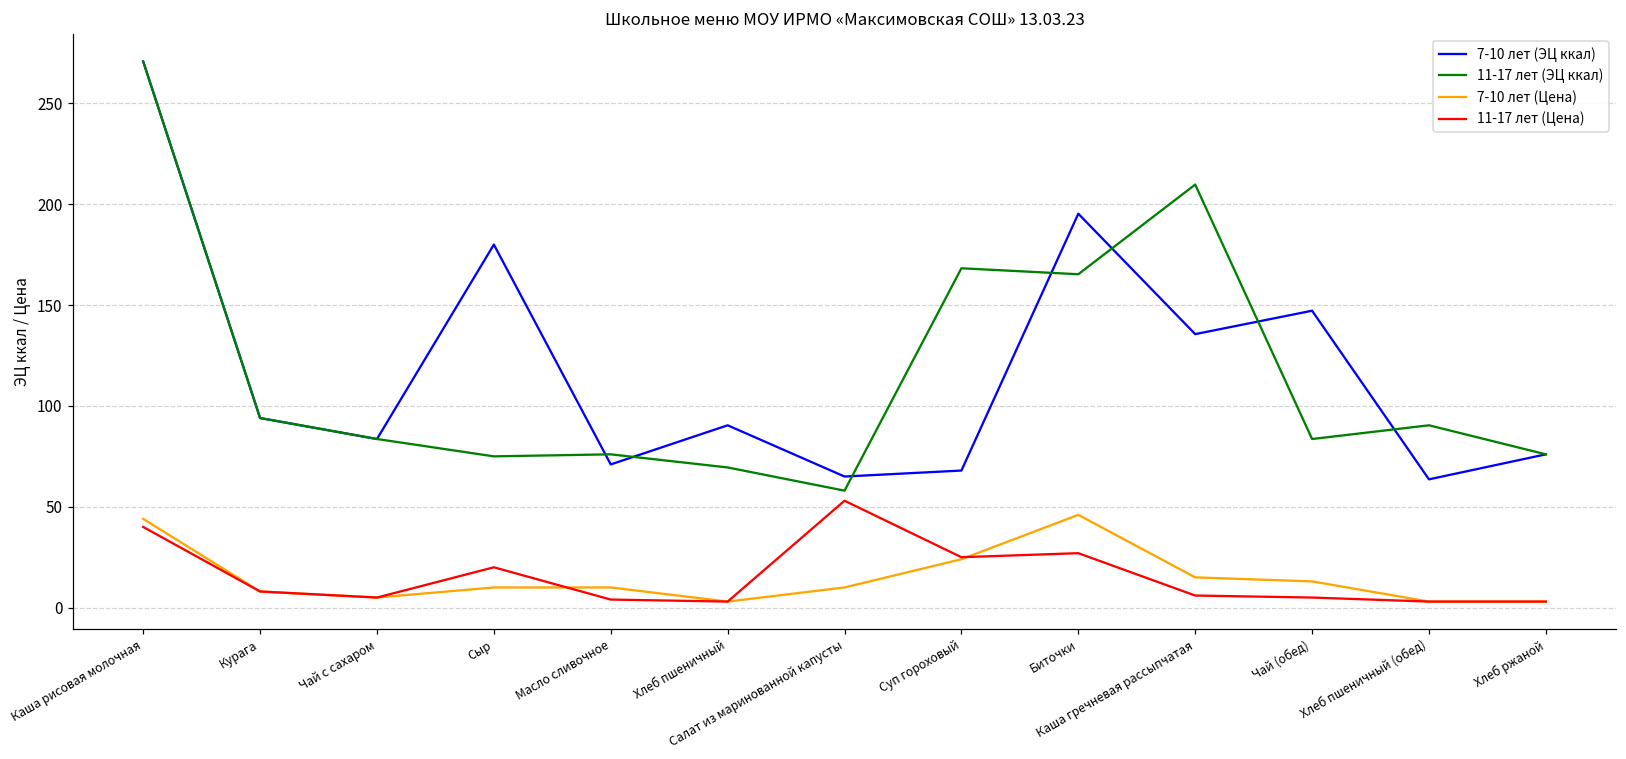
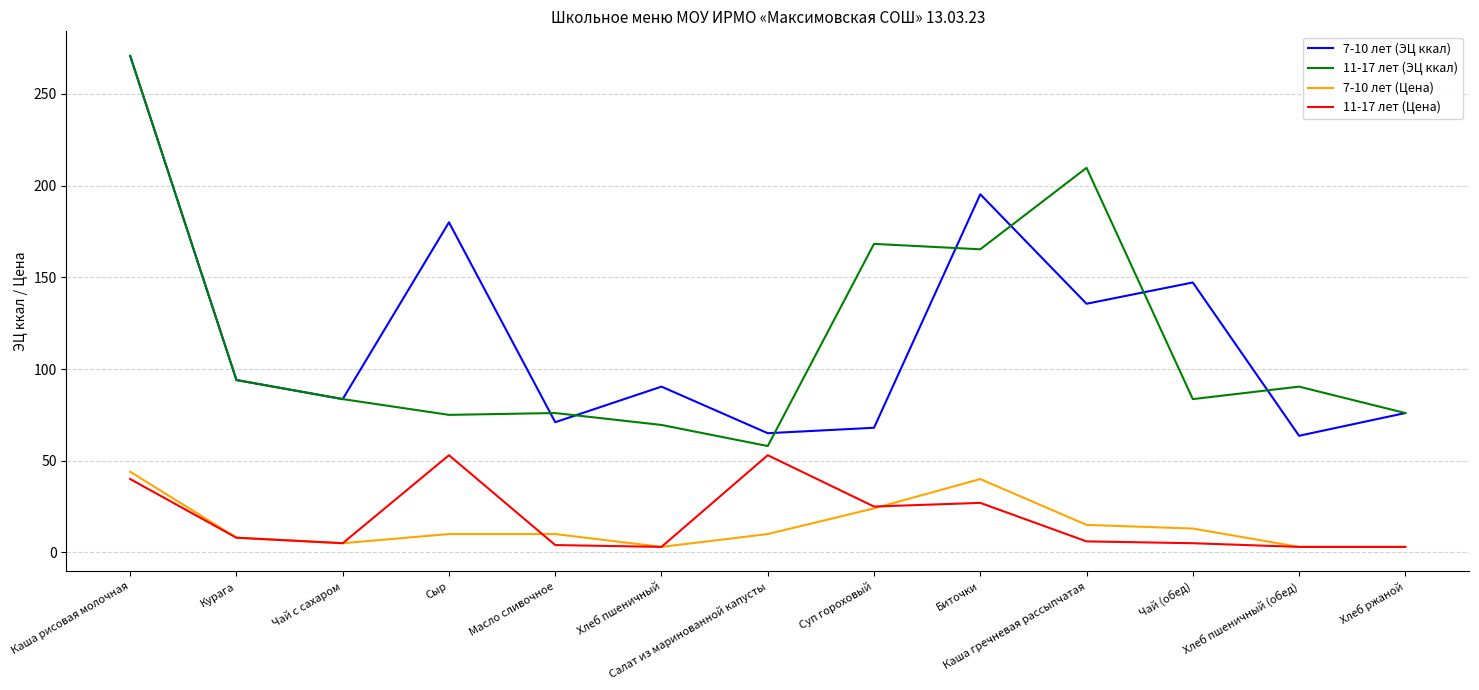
  {
    "7-10 лет (ЭЦ ккал)": {
      "Сыр": 180,
      "Масло сливочное": 71,
      "Хлеб пшеничный": 90,
      "Салат из маринованной капусты": 65,
      "Суп гороховый": 68,
      "Биточки": 195,
      "Каша гречневая рассыпчатая": 136,
      "Чай (обед)": 147,
      "Хлеб пшеничный (обед)": 64
    },
    "11-17 лет (ЭЦ ккал)": {
      "Сыр": 75,
      "Масло сливочное": 76,
      "Хлеб пшеничный": 70,
      "Салат из маринованной капусты": 58,
      "Суп гороховый": 168,
      "Биточки": 165,
      "Каша гречневая рассыпчатая": 210,
      "Чай (обед)": 84,
      "Хлеб пшеничный (обед)": 90
    },
    "7-10 лет (Цена)": {
      "Каша рисовая молочная": 44,
      "Сыр": 10,
      "Масло сливочное": 10,
      "Салат из маринованной капусты": 10,
-     "Биточки": 46,
+     "Биточки": 40,
      "Каша гречневая рассыпчатая": 15,
      "Чай (обед)": 13
    },
    "11-17 лет (Цена)": {
      "Каша рисовая молочная": 40,
-     "Сыр": 20,
+     "Сыр": 53,
      "Масло сливочное": 4,
      "Салат из маринованной капусты": 53,
      "Биточки": 27,
      "Каша гречневая рассыпчатая": 6,
      "Чай (обед)": 5
    }
  }
